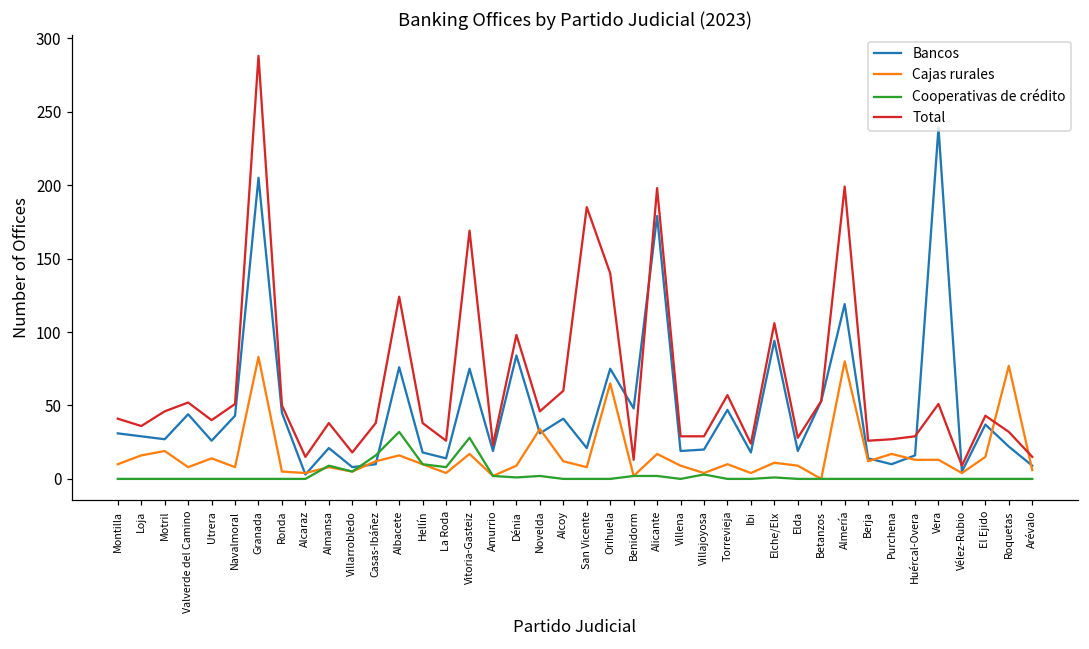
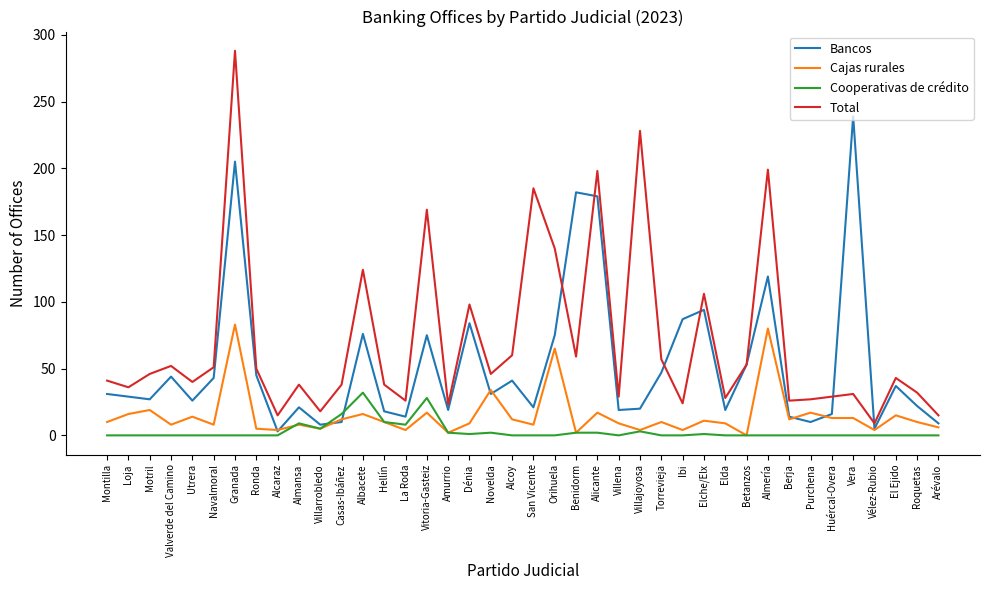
  {
    "Bancos": {
      "Montilla": 31,
      "Loja": 29,
      "Motril": 27,
      "Valverde del Camino": 44,
      "Utrera": 26,
      "Navalmoral": 43,
      "Granada": 205,
      "Ronda": 45,
      "Almansa": 21,
      "Villarrobledo": 8,
      "Casas-Ibáñez": 10,
      "Albacete": 76,
      "Hellín": 18,
      "La Roda": 14,
      "Vitoria-Gasteiz": 75,
      "Amurrio": 19,
      "Dénia": 84,
      "Novelda": 31,
      "Alcoy": 41,
      "San Vicente": 21,
      "Orihuela": 75,
-     "Benidorm": 48,
+     "Benidorm": 182,
      "Alicante": 179,
      "Villena": 19,
      "Villajoyosa": 20,
      "Torrevieja": 47,
-     "Ibi": 18,
+     "Ibi": 87,
      "Elche/Elx": 94,
      "Elda": 19,
      "Almería": 119,
      "Berja": 14,
      "Purchena": 10,
      "Huércal-Overa": 16,
      "El Ejido": 37,
      "Roquetas": 22,
      "Arévalo": 9
    },
    "Cajas rurales": {
      "Montilla": 10,
      "Loja": 16,
      "Motril": 19,
      "Valverde del Camino": 8,
      "Utrera": 14,
      "Navalmoral": 8,
      "Granada": 83,
      "Ronda": 5,
      "Casas-Ibáñez": 12,
      "Albacete": 16,
      "La Roda": 4,
      "Vitoria-Gasteiz": 17,
      "Dénia": 9,
      "Novelda": 34,
      "Alcoy": 12,
      "San Vicente": 8,
      "Orihuela": 65,
      "Alicante": 17,
      "Villena": 9,
      "Torrevieja": 10,
      "Ibi": 4,
      "Elche/Elx": 11,
      "Elda": 9,
      "Almería": 80,
      "Berja": 12,
      "Purchena": 17,
      "Huércal-Overa": 13,
      "Vera": 13,
      "El Ejido": 15,
-     "Roquetas": 77,
+     "Roquetas": 10,
      "Arévalo": 6
    },
    "Cooperativas de crédito": {
      "Montilla": 0,
      "Loja": 0,
      "Motril": 0,
      "Valverde del Camino": 0,
      "Utrera": 0,
      "Navalmoral": 0,
      "Granada": 0,
      "Ronda": 0,
      "Alcaraz": 0,
      "Casas-Ibáñez": 16,
      "Albacete": 32,
      "La Roda": 8,
      "Vitoria-Gasteiz": 28,
      "Dénia": 1,
      "Novelda": 2,
      "Alcoy": 0,
      "San Vicente": 0,
      "Orihuela": 0,
      "Alicante": 2,
      "Villena": 0,
      "Torrevieja": 0,
      "Ibi": 0,
      "Elche/Elx": 1,
      "Elda": 0,
      "Almería": 0,
      "Berja": 0,
      "Purchena": 0,
      "Huércal-Overa": 0,
      "Vera": 0,
      "Vélez-Rubio": 0,
      "El Ejido": 0,
      "Roquetas": 0,
      "Arévalo": 0
    },
    "Total": {
      "Montilla": 41,
      "Loja": 36,
      "Motril": 46,
      "Valverde del Camino": 52,
      "Utrera": 40,
      "Navalmoral": 51,
      "Granada": 288,
      "Ronda": 50,
      "Alcaraz": 15,
      "Almansa": 38,
      "Villarrobledo": 18,
      "Casas-Ibáñez": 38,
      "Albacete": 124,
      "Hellín": 38,
      "La Roda": 26,
      "Vitoria-Gasteiz": 169,
      "Amurrio": 23,
      "Dénia": 98,
      "Novelda": 46,
      "Alcoy": 60,
      "San Vicente": 185,
      "Orihuela": 140,
-     "Benidorm": 13,
+     "Benidorm": 59,
      "Alicante": 198,
      "Villena": 29,
-     "Villajoyosa": 29,
+     "Villajoyosa": 228,
      "Torrevieja": 57,
      "Ibi": 24,
      "Elche/Elx": 106,
      "Elda": 28,
      "Almería": 199,
      "Berja": 26,
      "Purchena": 27,
      "Huércal-Overa": 29,
-     "Vera": 51,
+     "Vera": 31,
      "Vélez-Rubio": 9,
      "El Ejido": 43,
      "Roquetas": 32,
      "Arévalo": 15
    }
  }
